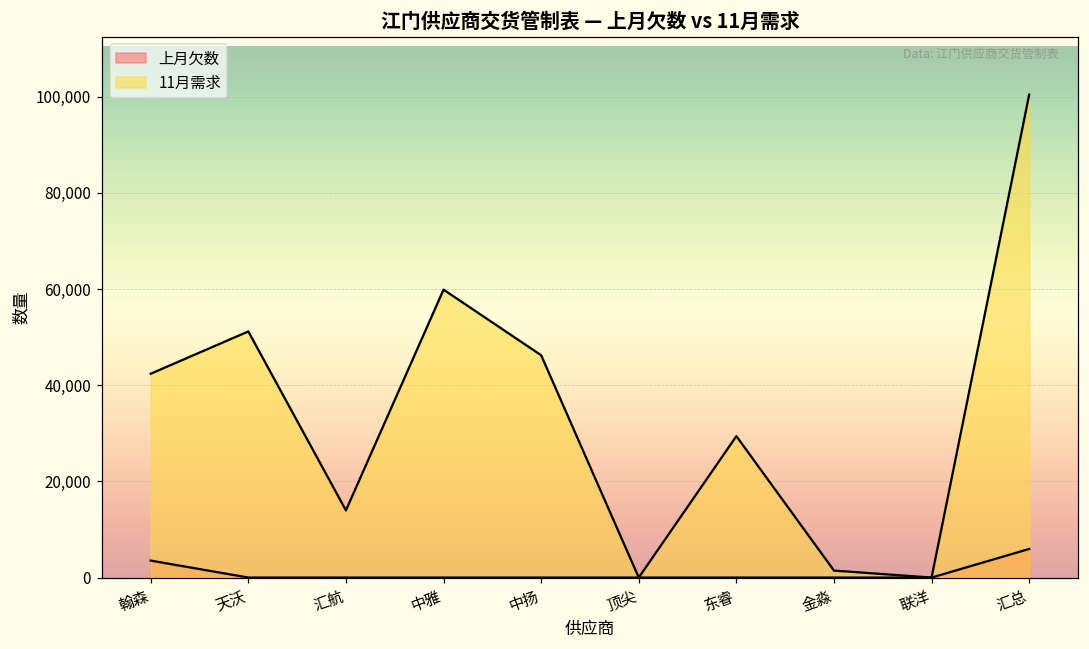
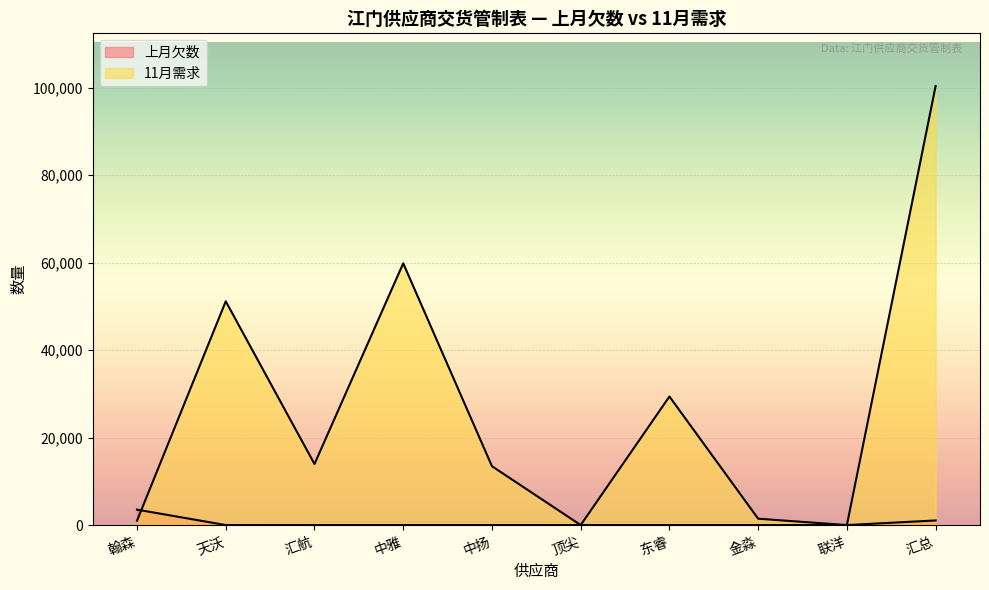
  {
    "上月欠数": {
      "翰森": "4,000",
      "天沃": "0",
      "汇航": "0",
      "中雅": "0",
      "中扬": "0",
      "东睿": "0",
      "金淼": "0",
-     "汇总": "6,000"
+     "汇总": "1,000"
    },
    "11月需求": {
-     "翰森": "42,000",
+     "翰森": "1,000",
      "天沃": "51,000",
      "汇航": "14,000",
      "中雅": "60,000",
-     "中扬": "46,000",
+     "中扬": "13,000",
      "东睿": "29,000",
      "金淼": "1,000",
      "汇总": "100,000"
    }
  }
